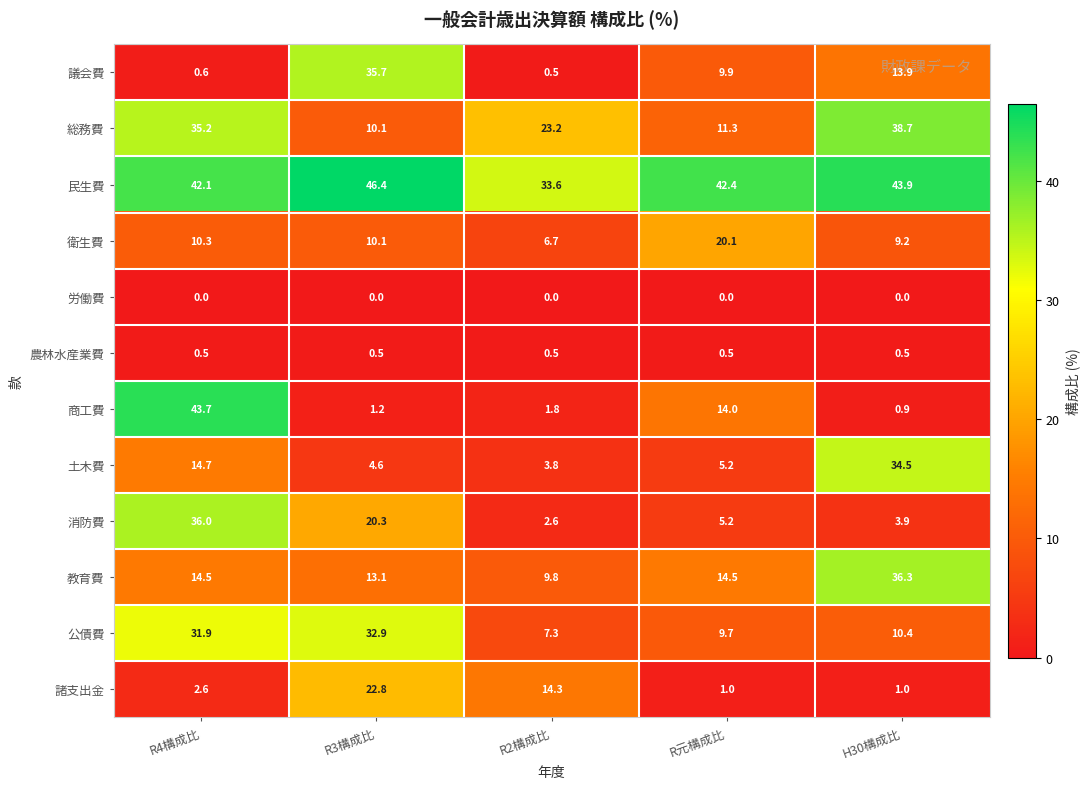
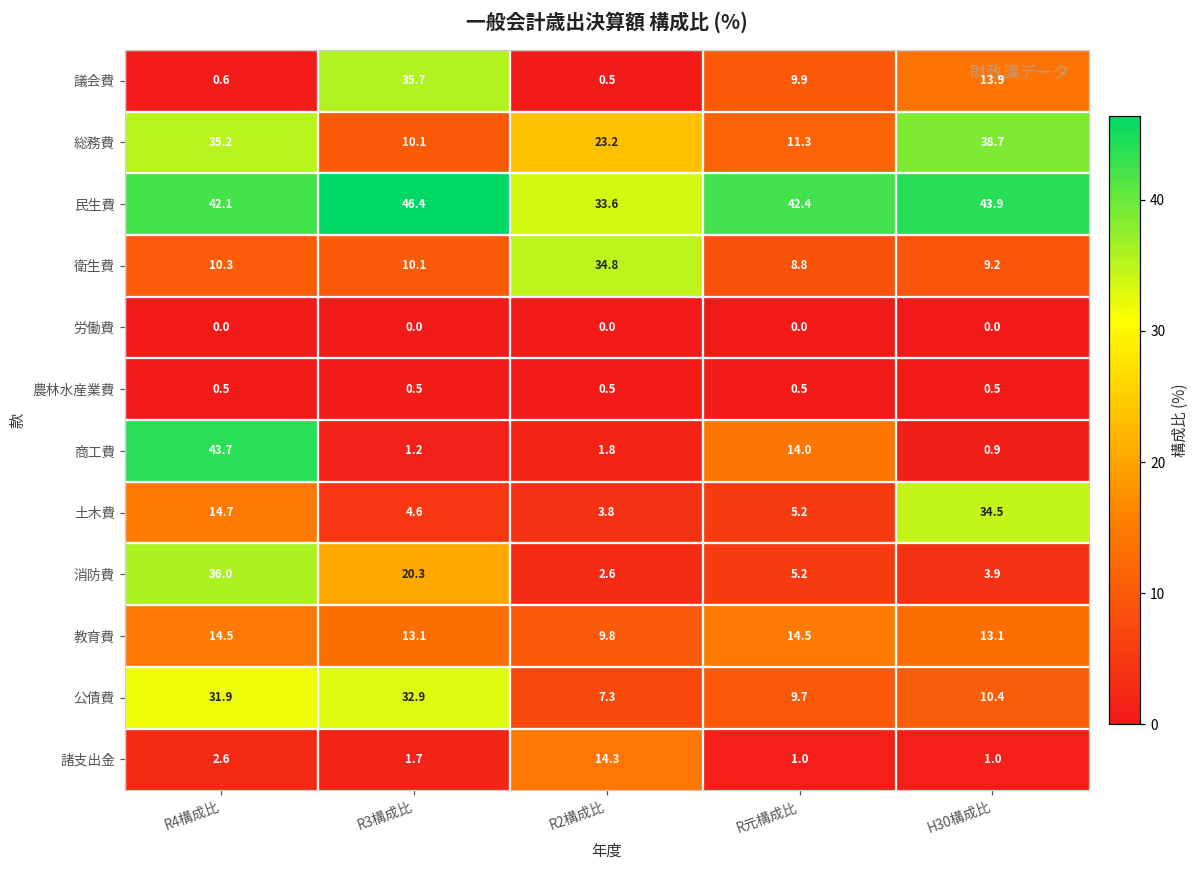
  {
    "議会費": {
      "R4構成比": 0.6,
      "R3構成比": 35.7,
      "R2構成比": 0.5,
      "R元構成比": 9.9
    },
    "総務費": {
      "R4構成比": 35.2,
      "R3構成比": 10.1,
      "R2構成比": 23.2,
      "R元構成比": 11.3,
      "H30構成比": 38.7
    },
    "民生費": {
      "R4構成比": 42.1,
      "R3構成比": 46.4,
      "R2構成比": 33.6,
      "R元構成比": 42.4,
      "H30構成比": 43.9
    },
    "衛生費": {
      "R4構成比": 10.3,
      "R3構成比": 10.1,
-     "R2構成比": 6.7,
-     "R元構成比": 20.1,
+     "R2構成比": 34.8,
+     "R元構成比": 8.8,
      "H30構成比": 9.2
    },
    "労働費": {
      "R4構成比": 0.0,
      "R3構成比": 0.0,
      "R2構成比": 0.0,
      "R元構成比": 0.0,
      "H30構成比": 0.0
    },
    "農林水産業費": {
      "R4構成比": 0.5,
      "R3構成比": 0.5,
      "R2構成比": 0.5,
      "R元構成比": 0.5,
      "H30構成比": 0.5
    },
    "商工費": {
      "R4構成比": 43.7,
      "R3構成比": 1.2,
      "R2構成比": 1.8,
      "R元構成比": 14.0,
      "H30構成比": 0.9
    },
    "土木費": {
      "R4構成比": 14.7,
      "R3構成比": 4.6,
      "R2構成比": 3.8,
      "R元構成比": 5.2,
      "H30構成比": 34.5
    },
    "消防費": {
      "R4構成比": 36.0,
      "R3構成比": 20.3,
      "R2構成比": 2.6,
      "R元構成比": 5.2,
      "H30構成比": 3.9
    },
    "教育費": {
      "R4構成比": 14.5,
      "R3構成比": 13.1,
      "R2構成比": 9.8,
      "R元構成比": 14.5,
-     "H30構成比": 36.3
+     "H30構成比": 13.1
    },
    "公債費": {
      "R4構成比": 31.9,
      "R3構成比": 32.9,
      "R2構成比": 7.3,
      "R元構成比": 9.7,
      "H30構成比": 10.4
    },
    "諸支出金": {
      "R4構成比": 2.6,
-     "R3構成比": 22.8,
+     "R3構成比": 1.7,
      "R2構成比": 14.3,
      "R元構成比": 1.0,
      "H30構成比": 1.0
    }
  }
